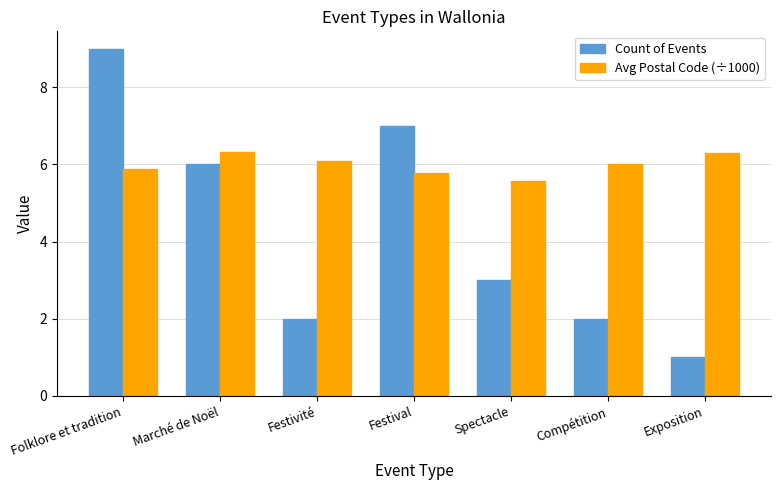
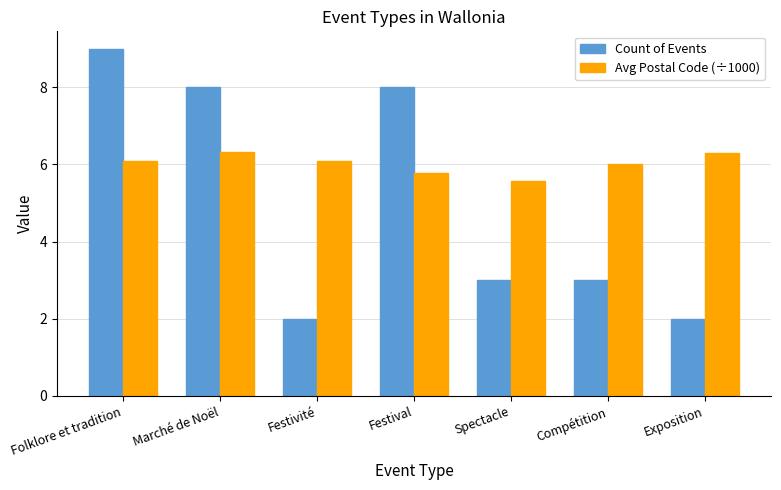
  {
    "Count of Events": {
      "Folklore et tradition": 9,
-     "Marché de Noël": 6,
+     "Marché de Noël": 8,
      "Festivité": 2,
-     "Festival": 7,
+     "Festival": 8,
      "Spectacle": 3,
-     "Compétition": 2,
-     "Exposition": 1
+     "Compétition": 3,
+     "Exposition": 2
    },
    "Avg Postal Code (÷1000)": {
-     "Folklore et tradition": 5.9,
+     "Folklore et tradition": 6.1,
      "Marché de Noël": 6.3,
      "Festivité": 6.1,
      "Festival": 5.8,
      "Spectacle": 5.6,
      "Compétition": 6.0,
      "Exposition": 6.3
    }
  }
